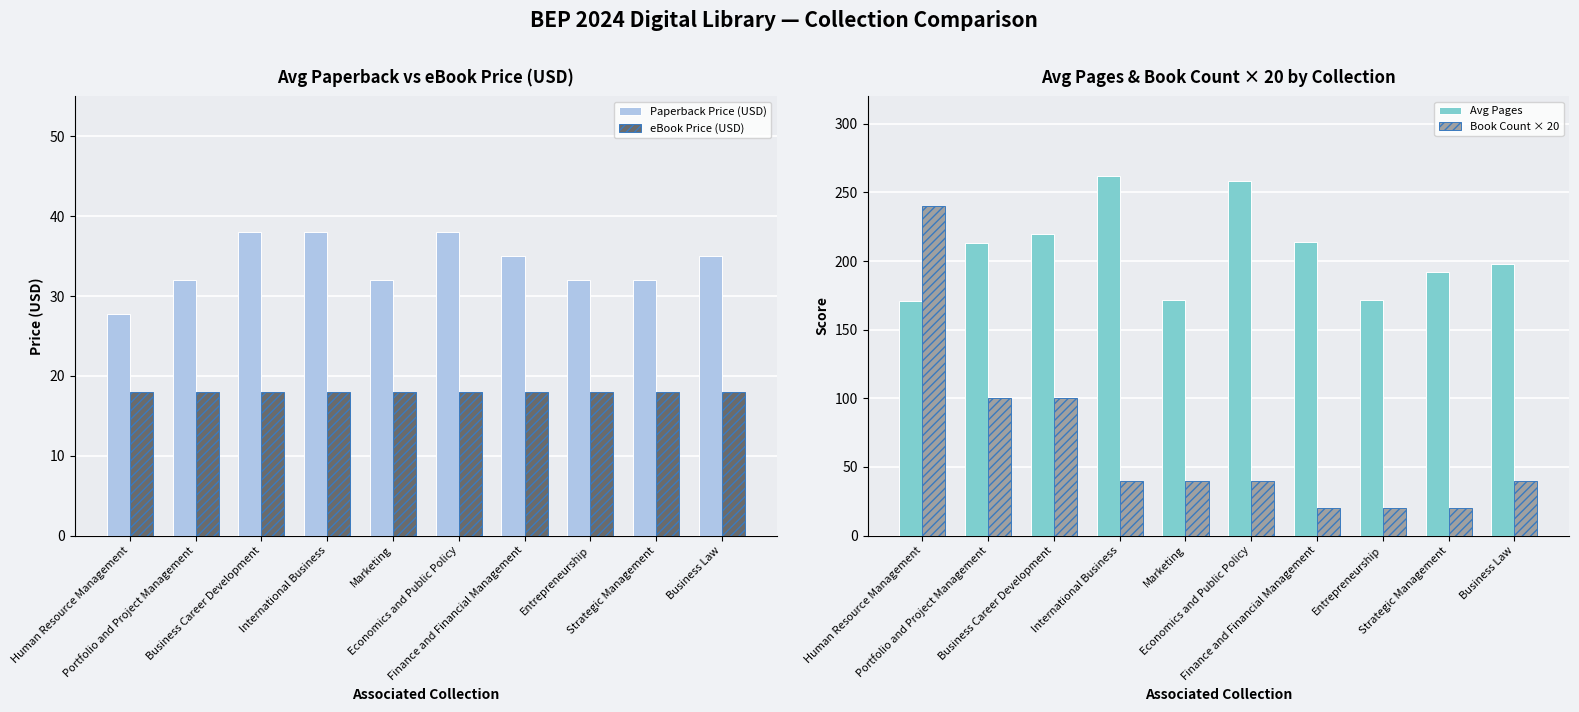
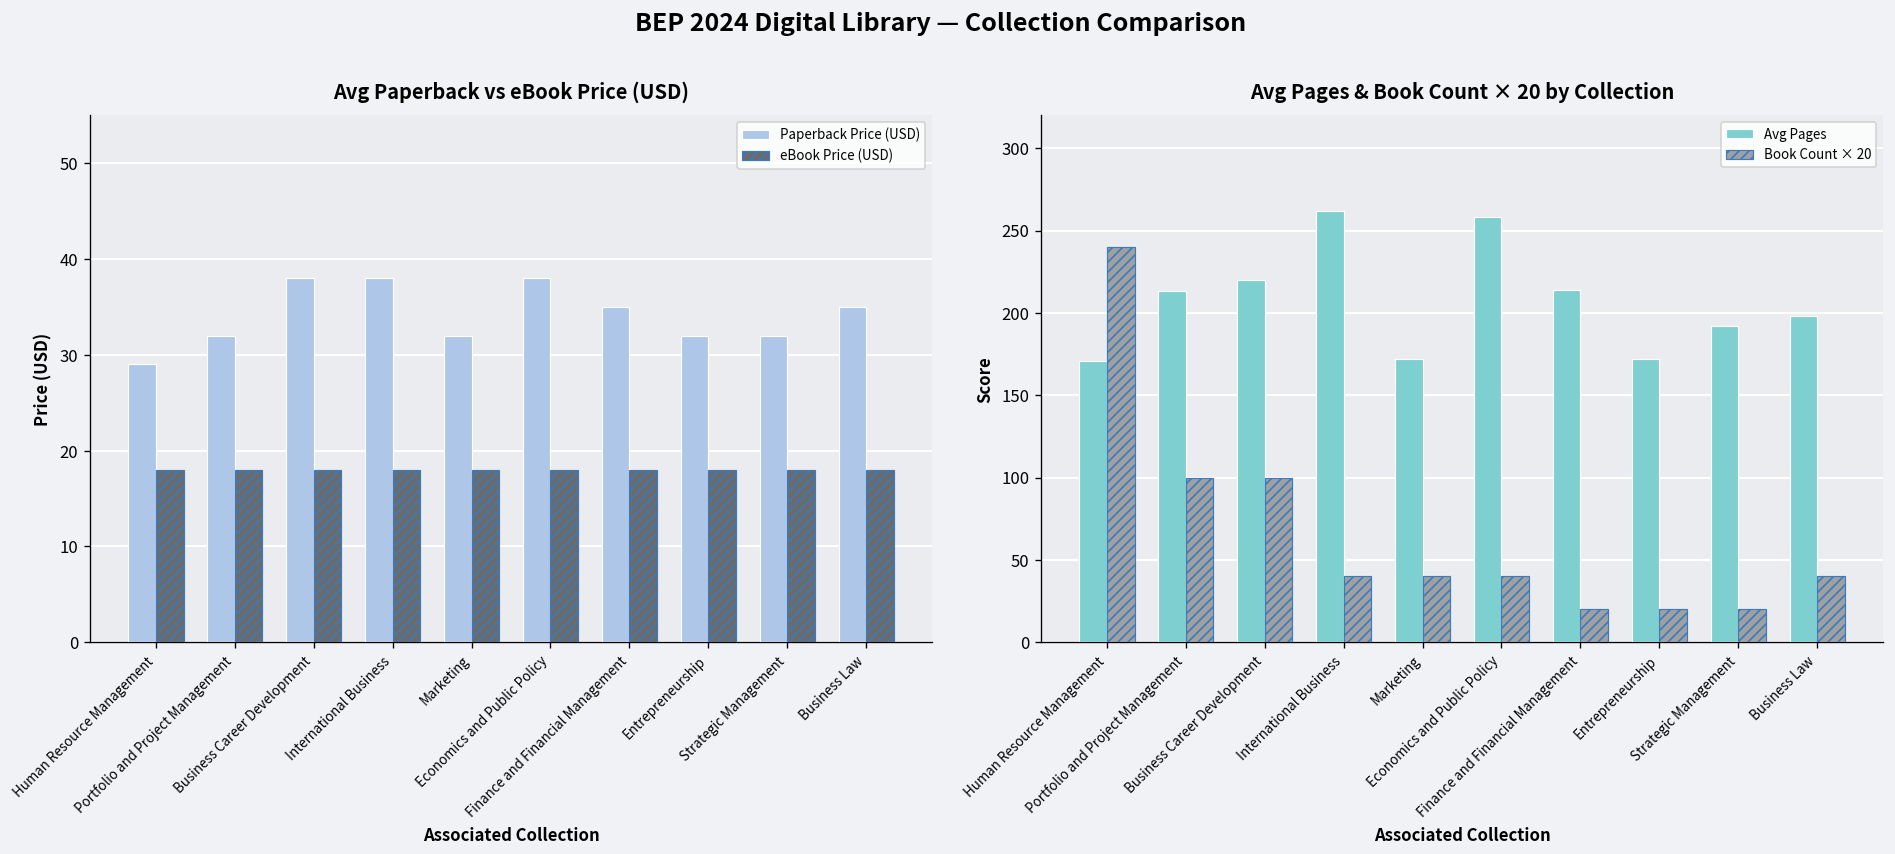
  {
    "Avg Paperback vs eBook Price (USD)": {
      "Paperback Price (USD)": {
-       "Human Resource Management": 28,
+       "Human Resource Management": 29,
        "Portfolio and Project Management": 32,
        "Business Career Development": 38,
        "International Business": 38,
        "Marketing": 32,
        "Economics and Public Policy": 38,
        "Finance and Financial Management": 35,
        "Entrepreneurship": 32,
        "Strategic Management": 32,
        "Business Law": 35
      },
      "eBook Price (USD)": {
        "Human Resource Management": 18,
        "Portfolio and Project Management": 18,
        "Business Career Development": 18,
        "International Business": 18,
        "Marketing": 18,
        "Economics and Public Policy": 18,
        "Finance and Financial Management": 18,
        "Entrepreneurship": 18,
        "Strategic Management": 18,
        "Business Law": 18
      }
    },
    "Avg Pages & Book Count × 20 by Collection": {
      "Avg Pages": {
        "Human Resource Management": 171,
        "Portfolio and Project Management": 213,
        "Business Career Development": 220,
        "International Business": 262,
        "Marketing": 172,
        "Economics and Public Policy": 258,
        "Finance and Financial Management": 214,
        "Entrepreneurship": 172,
        "Strategic Management": 192,
        "Business Law": 198
      },
      "Book Count × 20": {
        "Human Resource Management": 240,
        "Portfolio and Project Management": 100,
        "Business Career Development": 100,
        "International Business": 40,
        "Marketing": 40,
        "Economics and Public Policy": 40,
        "Finance and Financial Management": 20,
        "Entrepreneurship": 20,
        "Strategic Management": 20,
        "Business Law": 40
      }
    }
  }
